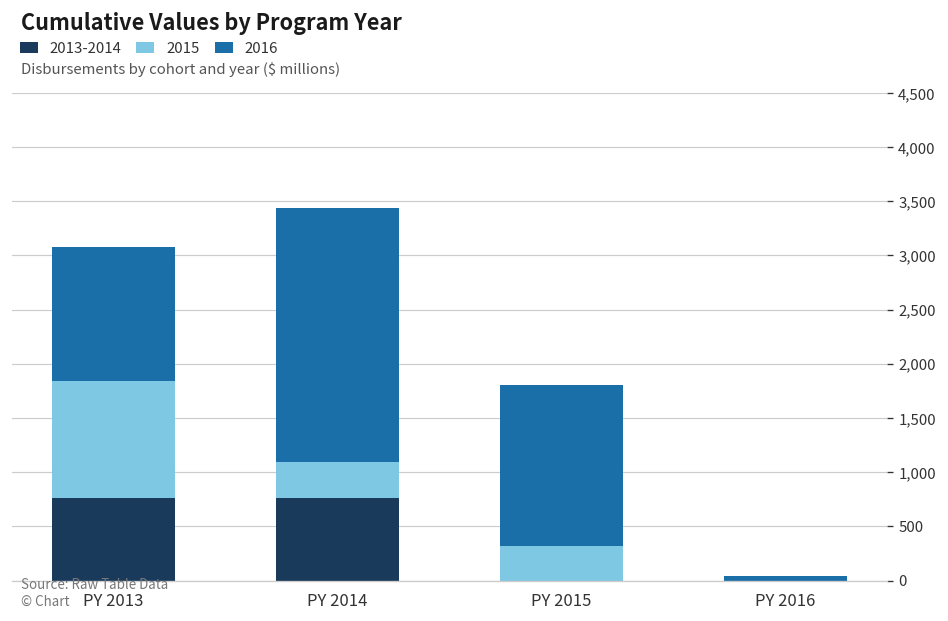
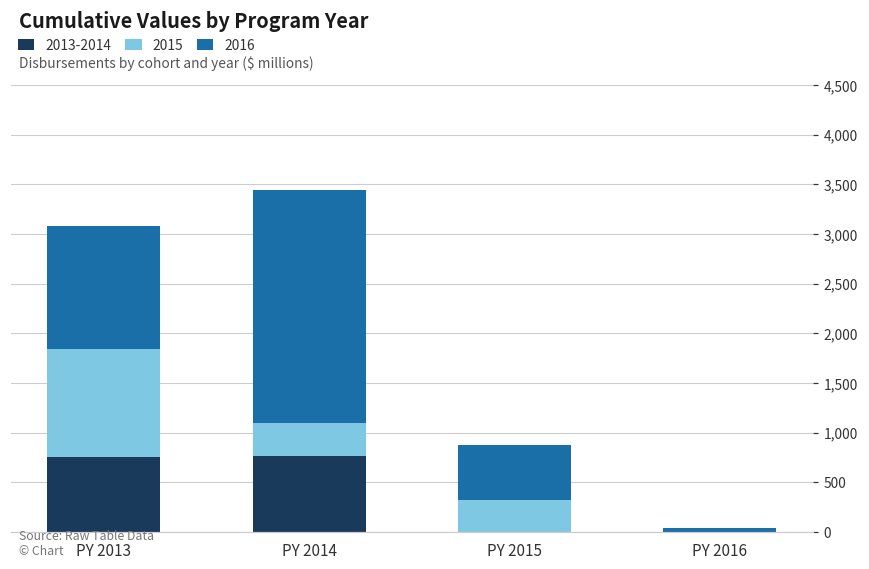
  {
    "2013-2014": {
      "PY 2013": "800",
      "PY 2014": "800",
      "PY 2015": "0",
      "PY 2016": "0"
    },
    "2015": {
      "PY 2013": "1,100",
      "PY 2014": "300",
      "PY 2015": "300",
      "PY 2016": "0"
    },
    "2016": {
      "PY 2013": "1,200",
      "PY 2014": "2,300",
-     "PY 2015": "1,500",
+     "PY 2015": "600",
      "PY 2016": "0"
    }
  }
